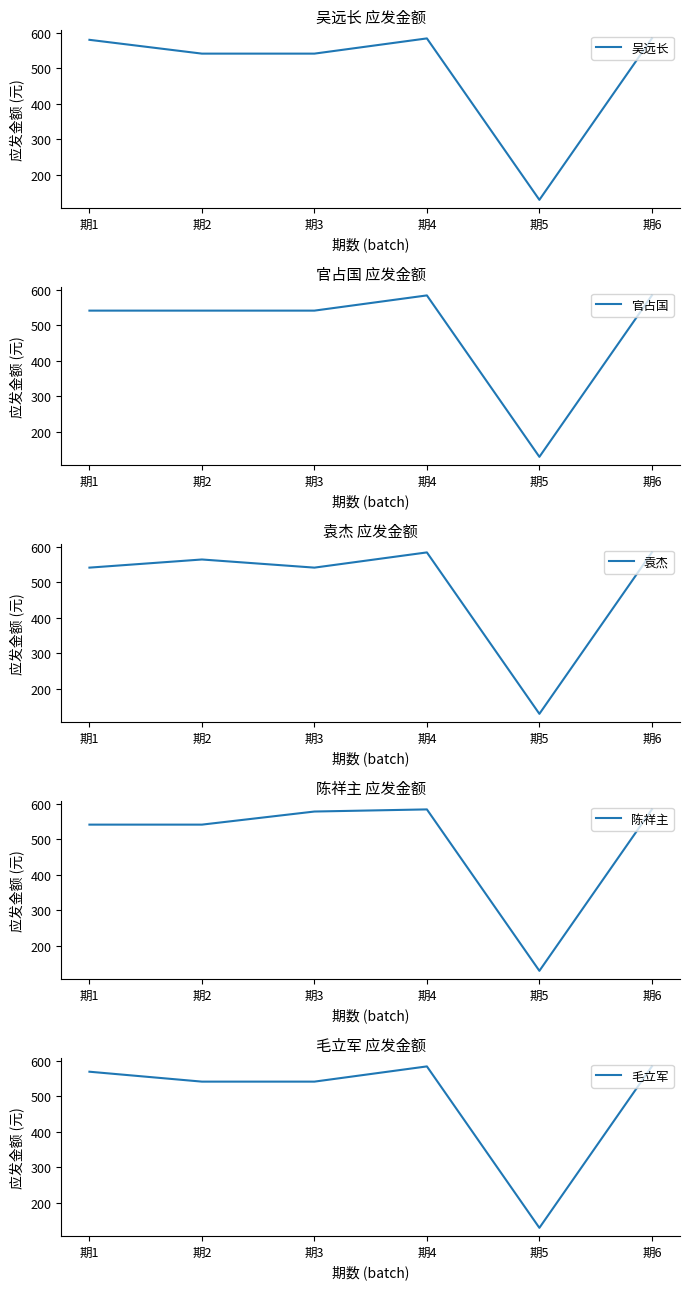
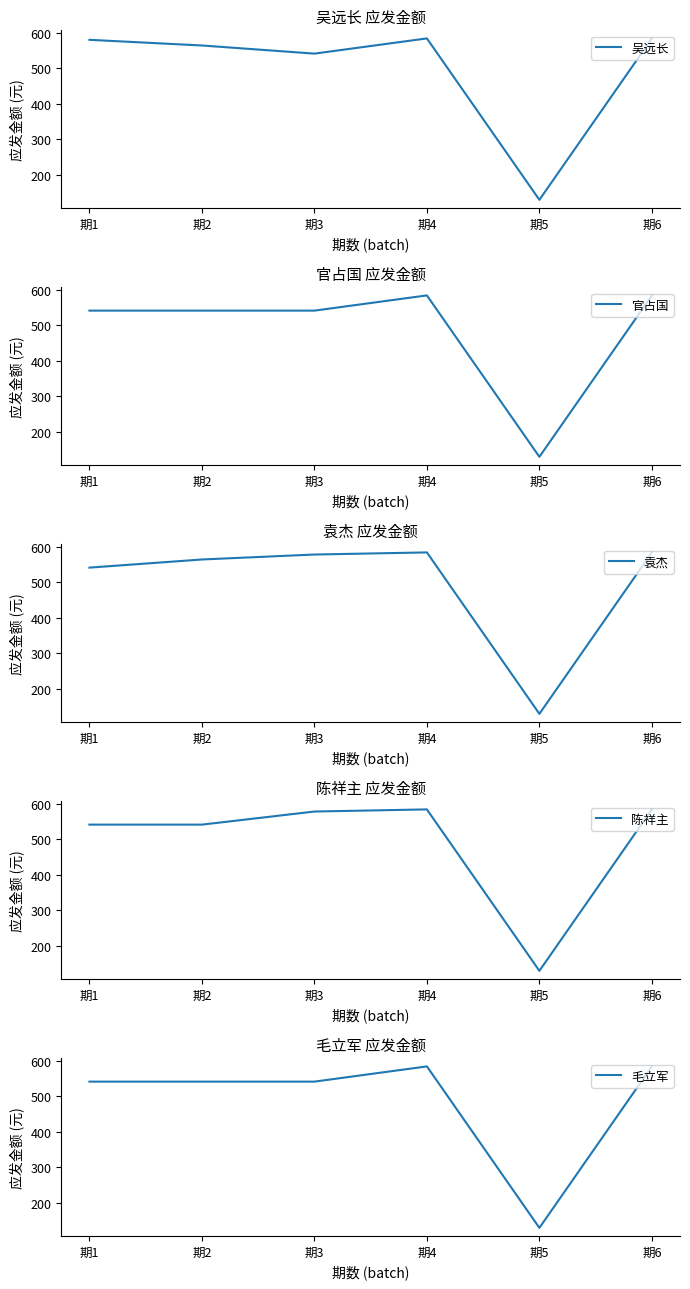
  {
    "吴远长 应发金额": {
      "期1": 580,
-     "期2": 540,
+     "期2": 570,
      "期3": 540,
      "期4": 590,
      "期5": 130
    },
    "官占国 应发金额": {
      "期1": 540,
      "期2": 540,
      "期3": 540,
      "期4": 590,
      "期5": 130
    },
    "袁杰 应发金额": {
      "期1": 540,
      "期2": 570,
-     "期3": 540,
+     "期3": 580,
      "期4": 590,
      "期5": 130
    },
    "陈祥主 应发金额": {
      "期1": 540,
      "期2": 540,
      "期3": 580,
      "期4": 590,
      "期5": 130
    },
    "毛立军 应发金额": {
-     "期1": 570,
+     "期1": 540,
      "期2": 540,
      "期3": 540,
      "期4": 590,
      "期5": 130
    }
  }
